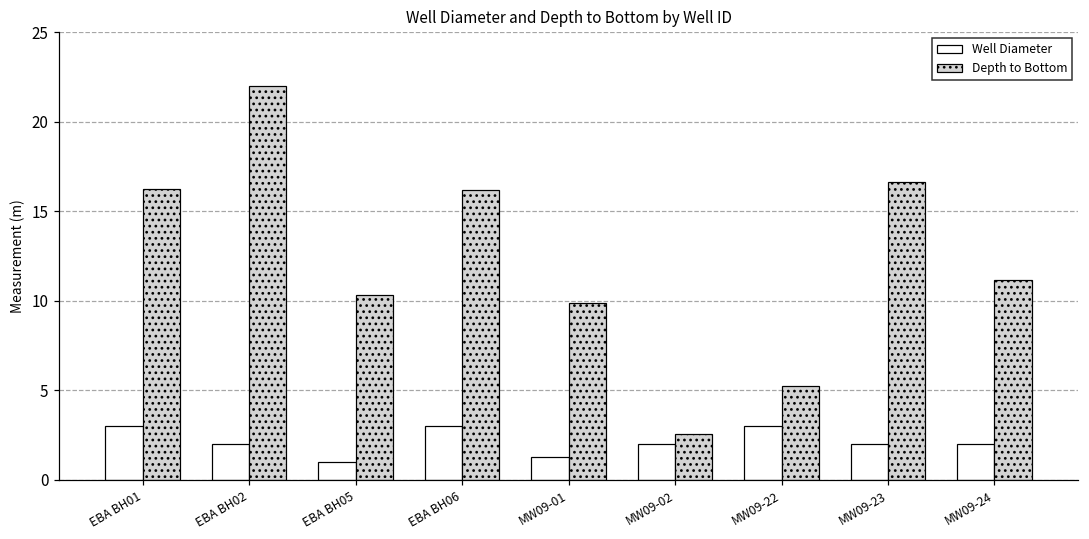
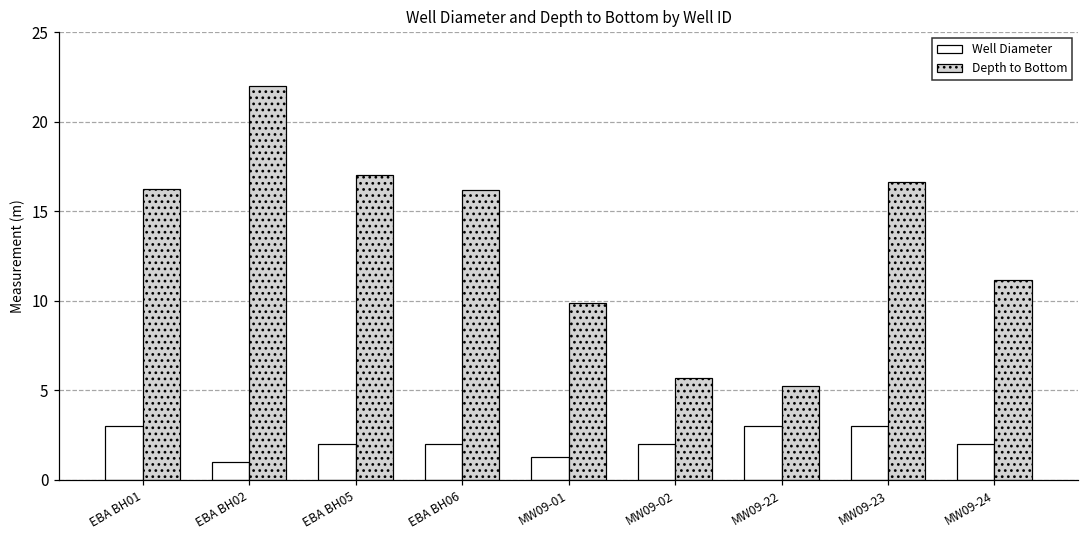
  {
    "Well Diameter": {
      "EBA BH01": 3,
-     "EBA BH02": 2,
-     "EBA BH05": 1,
-     "EBA BH06": 3,
+     "EBA BH02": 1,
+     "EBA BH05": 2,
+     "EBA BH06": 2,
      "MW09-01": 1.3,
      "MW09-02": 2,
      "MW09-22": 3,
-     "MW09-23": 2,
+     "MW09-23": 3,
      "MW09-24": 2
    },
    "Depth to Bottom": {
      "EBA BH01": 16.3,
      "EBA BH02": 22.0,
-     "EBA BH05": 10.3,
+     "EBA BH05": 17.0,
      "EBA BH06": 16.2,
      "MW09-01": 9.9,
-     "MW09-02": 2.6,
+     "MW09-02": 5.7,
      "MW09-22": 5.2,
      "MW09-23": 16.7,
      "MW09-24": 11.2
    }
  }
